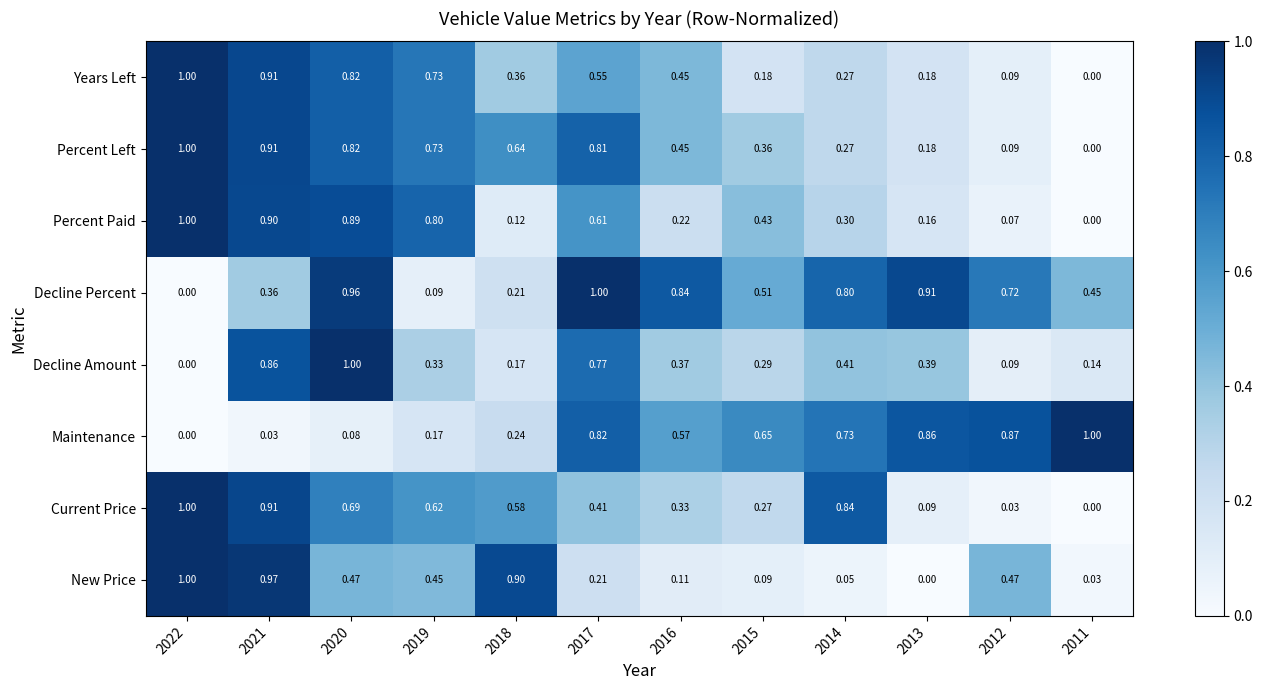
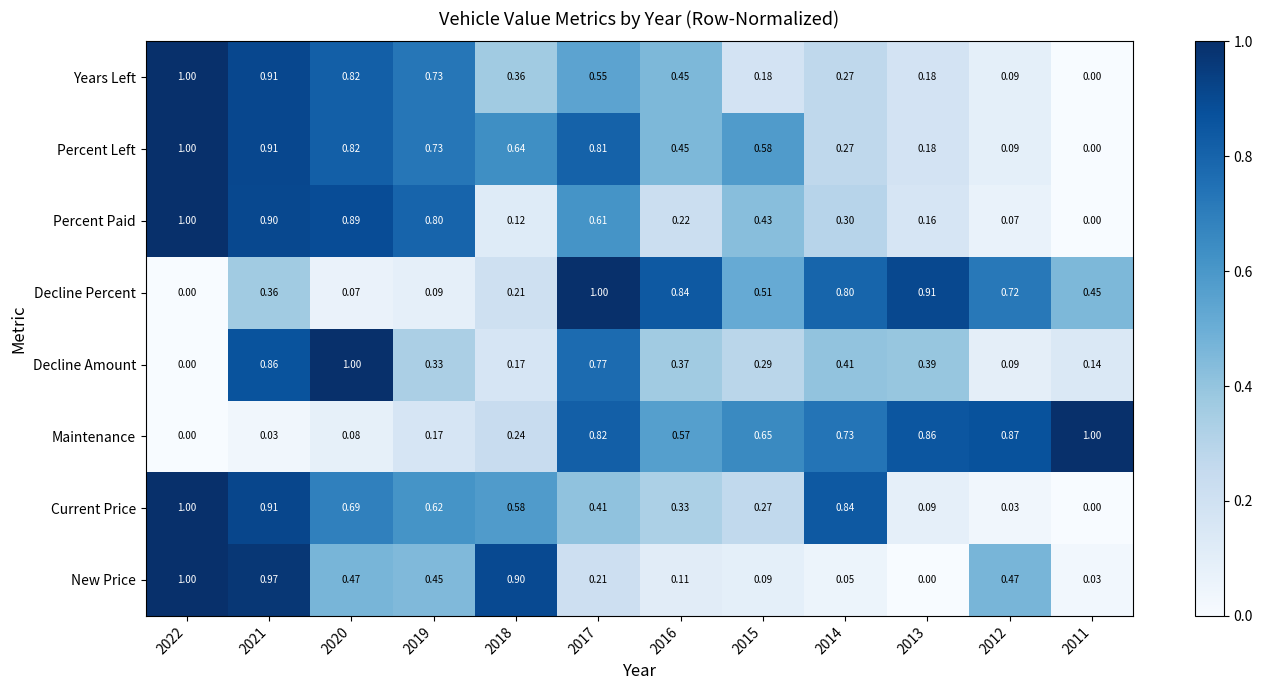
  {
    "Years Left": {
      "2022": 1.00,
      "2021": 0.91,
      "2020": 0.82,
      "2019": 0.73,
      "2018": 0.36,
      "2017": 0.55,
      "2016": 0.45,
      "2015": 0.18,
      "2014": 0.27,
      "2013": 0.18,
      "2012": 0.09,
      "2011": 0.00
    },
    "Percent Left": {
      "2022": 1.00,
      "2021": 0.91,
      "2020": 0.82,
      "2019": 0.73,
      "2018": 0.64,
      "2017": 0.81,
      "2016": 0.45,
-     "2015": 0.36,
+     "2015": 0.58,
      "2014": 0.27,
      "2013": 0.18,
      "2012": 0.09,
      "2011": 0.00
    },
    "Percent Paid": {
      "2022": 1.00,
      "2021": 0.90,
      "2020": 0.89,
      "2019": 0.80,
      "2018": 0.12,
      "2017": 0.61,
      "2016": 0.22,
      "2015": 0.43,
      "2014": 0.30,
      "2013": 0.16,
      "2012": 0.07,
      "2011": 0.00
    },
    "Decline Percent": {
      "2022": 0.00,
      "2021": 0.36,
-     "2020": 0.96,
+     "2020": 0.07,
      "2019": 0.09,
      "2018": 0.21,
      "2017": 1.00,
      "2016": 0.84,
      "2015": 0.51,
      "2014": 0.80,
      "2013": 0.91,
      "2012": 0.72,
      "2011": 0.45
    },
    "Decline Amount": {
      "2022": 0.00,
      "2021": 0.86,
      "2020": 1.00,
      "2019": 0.33,
      "2018": 0.17,
      "2017": 0.77,
      "2016": 0.37,
      "2015": 0.29,
      "2014": 0.41,
      "2013": 0.39,
      "2012": 0.09,
      "2011": 0.14
    },
    "Maintenance": {
      "2022": 0.00,
      "2021": 0.03,
      "2020": 0.08,
      "2019": 0.17,
      "2018": 0.24,
      "2017": 0.82,
      "2016": 0.57,
      "2015": 0.65,
      "2014": 0.73,
      "2013": 0.86,
      "2012": 0.87,
      "2011": 1.00
    },
    "Current Price": {
      "2022": 1.00,
      "2021": 0.91,
      "2020": 0.69,
      "2019": 0.62,
      "2018": 0.58,
      "2017": 0.41,
      "2016": 0.33,
      "2015": 0.27,
      "2014": 0.84,
      "2013": 0.09,
      "2012": 0.03,
      "2011": 0.00
    },
    "New Price": {
      "2022": 1.00,
      "2021": 0.97,
      "2020": 0.47,
      "2019": 0.45,
      "2018": 0.90,
      "2017": 0.21,
      "2016": 0.11,
      "2015": 0.09,
      "2014": 0.05,
      "2013": 0.00,
      "2012": 0.47,
      "2011": 0.03
    }
  }
